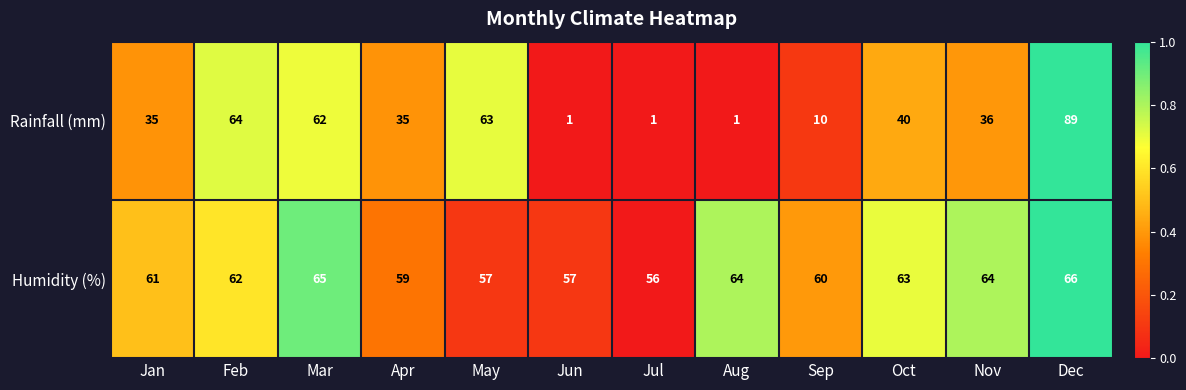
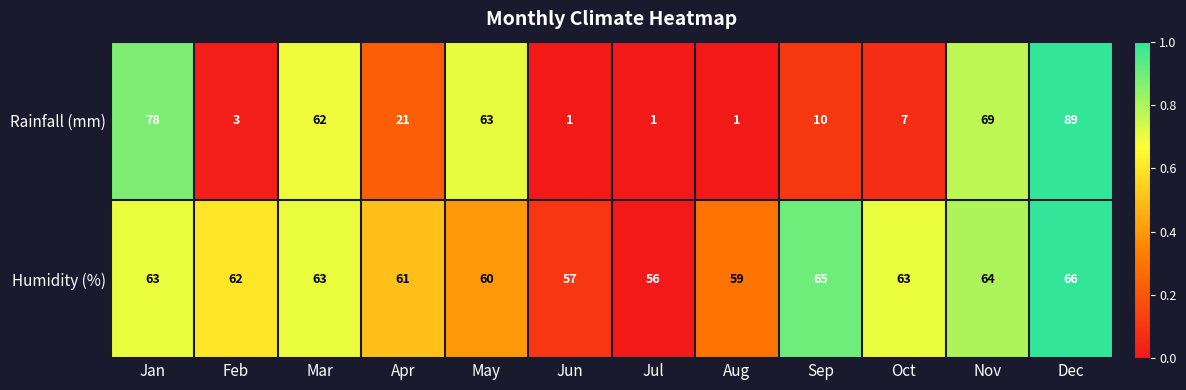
  {
    "Rainfall (mm)": {
-     "Jan": 35,
-     "Feb": 64,
+     "Jan": 78,
+     "Feb": 3,
      "Mar": 62,
-     "Apr": 35,
+     "Apr": 21,
      "May": 63,
      "Jun": 1,
      "Jul": 1,
      "Aug": 1,
      "Sep": 10,
-     "Oct": 40,
-     "Nov": 36,
+     "Oct": 7,
+     "Nov": 69,
      "Dec": 89
    },
    "Humidity (%)": {
-     "Jan": 61,
+     "Jan": 63,
      "Feb": 62,
-     "Mar": 65,
-     "Apr": 59,
-     "May": 57,
+     "Mar": 63,
+     "Apr": 61,
+     "May": 60,
      "Jun": 57,
      "Jul": 56,
-     "Aug": 64,
-     "Sep": 60,
+     "Aug": 59,
+     "Sep": 65,
      "Oct": 63,
      "Nov": 64,
      "Dec": 66
    }
  }
